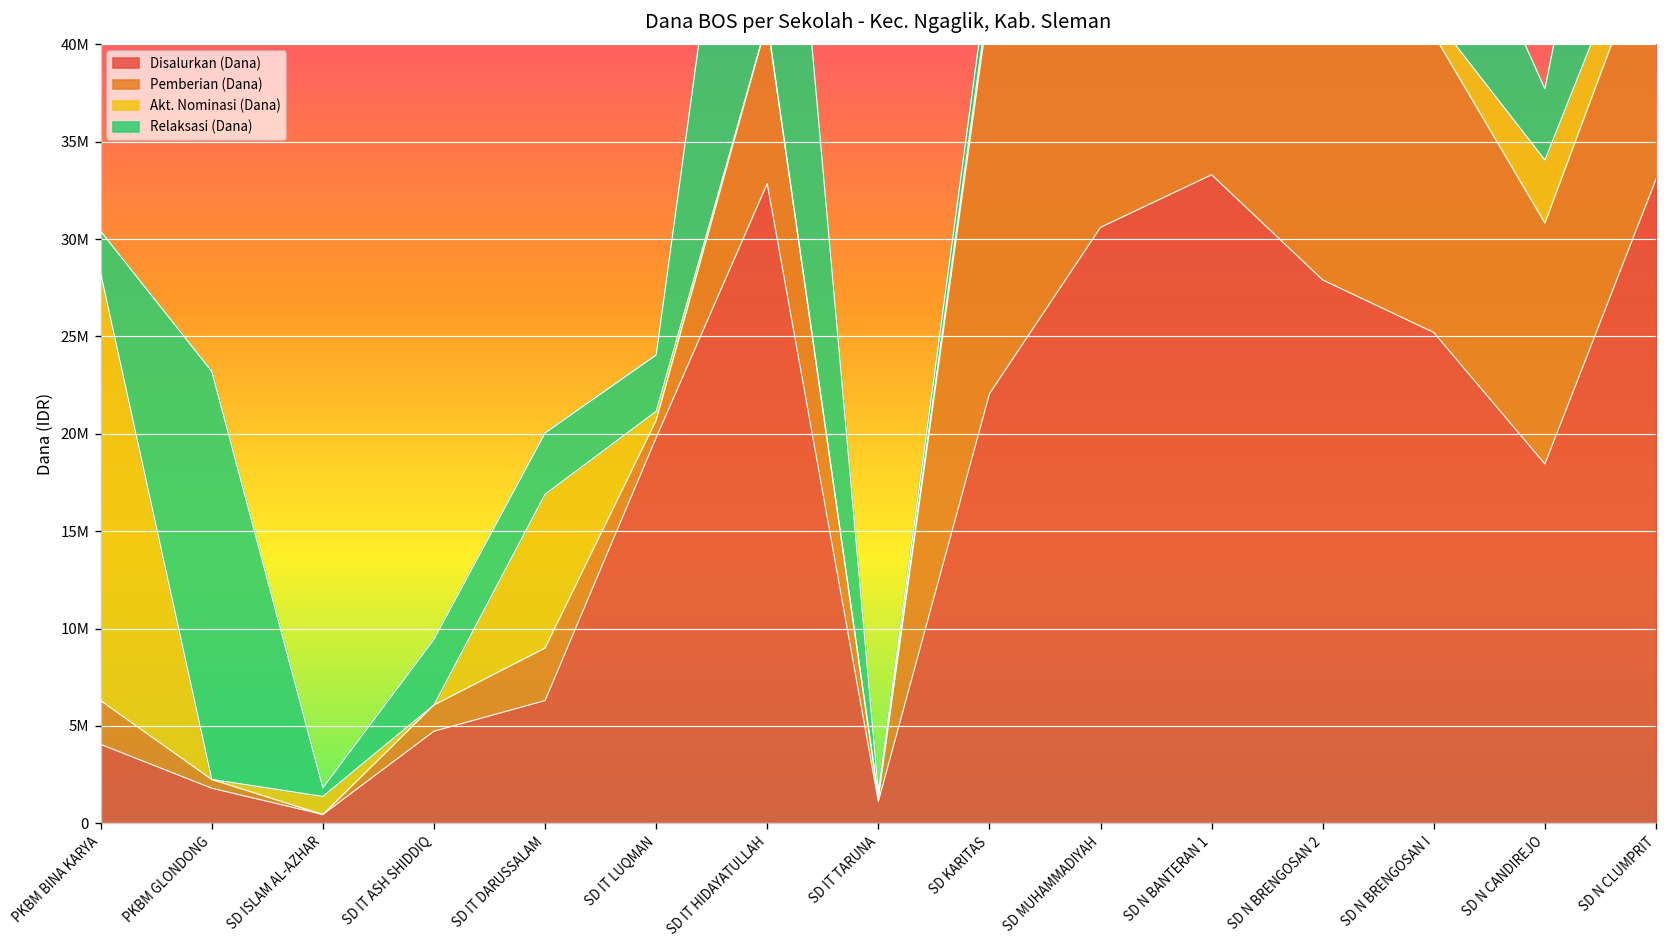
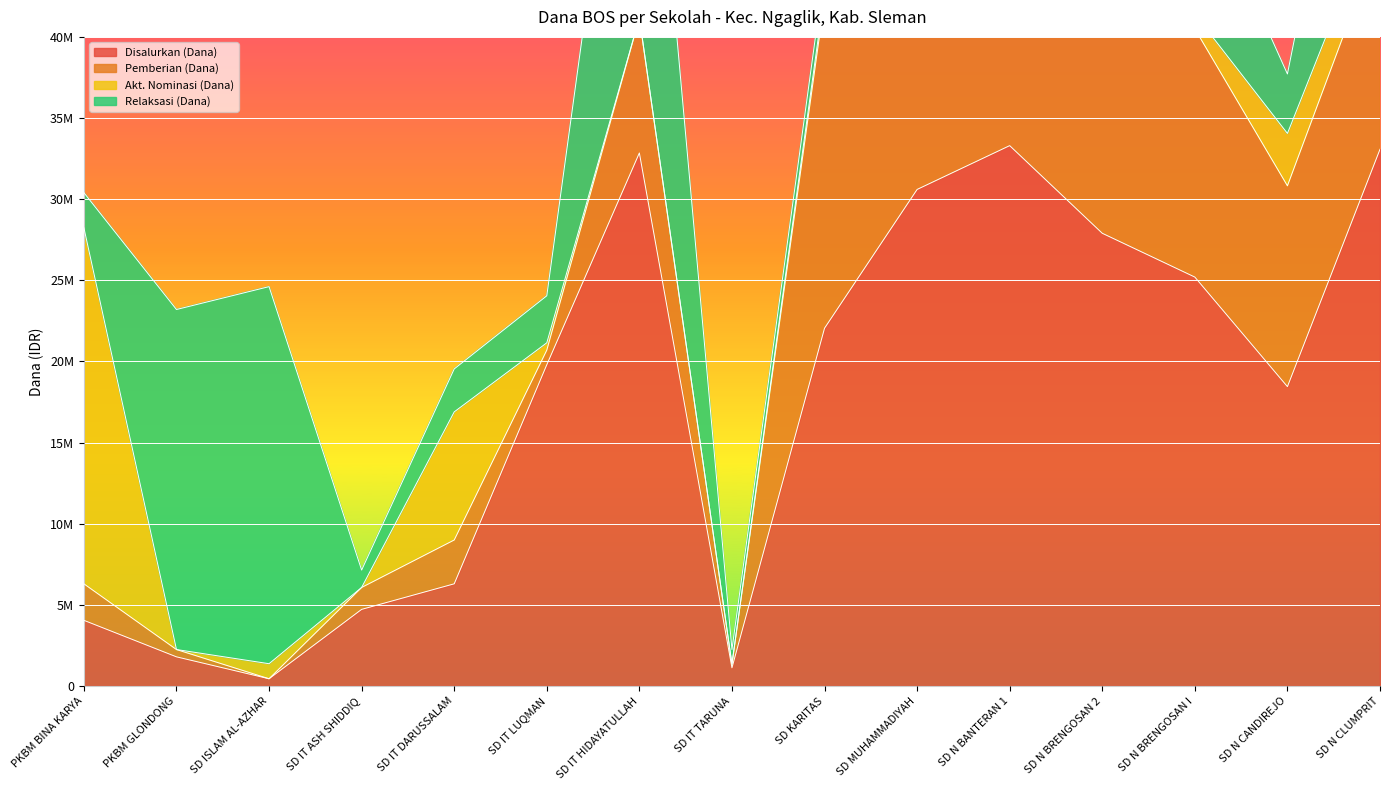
  {
    "Akt. Nominasi (Dana)": {
      "PKBM BINA KARYA": 21900000,
      "SD ISLAM AL-AZHAR": 900000,
      "SD IT DARUSSALAM": 7900000,
      "SD IT LUQMAN": 500000,
      "SD N CANDIREJO": 3200000
    },
    "Relaksasi (Dana)": {
      "PKBM BINA KARYA": 2200000,
      "PKBM GLONDONG": 21000000,
-     "SD ISLAM AL-AZHAR": 500000,
-     "SD IT ASH SHIDDIQ": 3400000,
-     "SD IT DARUSSALAM": 3200000,
+     "SD ISLAM AL-AZHAR": 23200000,
+     "SD IT ASH SHIDDIQ": 1100000,
+     "SD IT DARUSSALAM": 2600000,
      "SD IT LUQMAN": 2900000,
-     "SD IT TARUNA": 300000,
+     "SD IT TARUNA": 900000,
      "SD N CANDIREJO": 3700000
    }
  }
